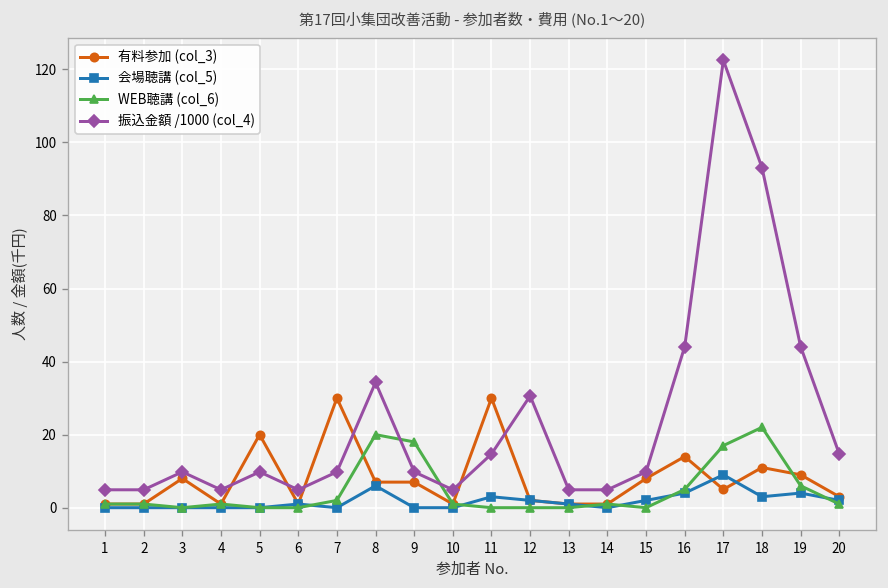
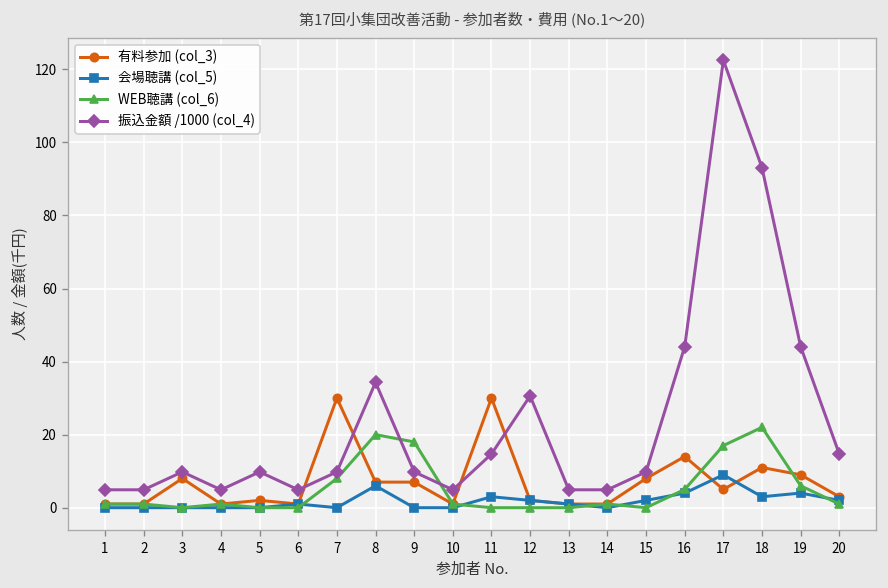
  {
    "有料参加 (col_3)": {
      "3": 8,
-     "5": 20,
+     "5": 2,
      "7": 30,
      "8": 7,
      "9": 7,
      "11": 30,
      "15": 8,
      "16": 14,
      "17": 5,
      "18": 11,
      "19": 9,
      "20": 3
    },
    "会場聴講 (col_5)": {
      "1": 0,
      "2": 0,
      "4": 0,
      "7": 0,
      "8": 6,
      "9": 0,
      "10": 0,
      "11": 3,
      "14": 0,
      "15": 2,
      "16": 4,
      "17": 9,
      "18": 3,
      "19": 4,
      "20": 2
    },
    "WEB聴講 (col_6)": {
      "6": 0,
-     "7": 2,
+     "7": 8,
      "8": 20,
      "9": 18,
      "11": 0,
      "12": 0,
      "13": 0,
      "15": 0,
      "16": 5,
      "17": 17,
      "18": 22,
      "19": 6,
      "20": 1
    },
    "振込金額 /1000 (col_4)": {
      "1": 5,
      "2": 5,
      "3": 10,
      "4": 5,
      "5": 10,
      "6": 5,
      "7": 10,
      "8": 34,
      "9": 10,
      "10": 5,
      "11": 15,
      "12": 31,
      "13": 5,
      "14": 5,
      "15": 10,
      "16": 44,
      "17": 123,
      "18": 93,
      "19": 44,
      "20": 15
    }
  }
